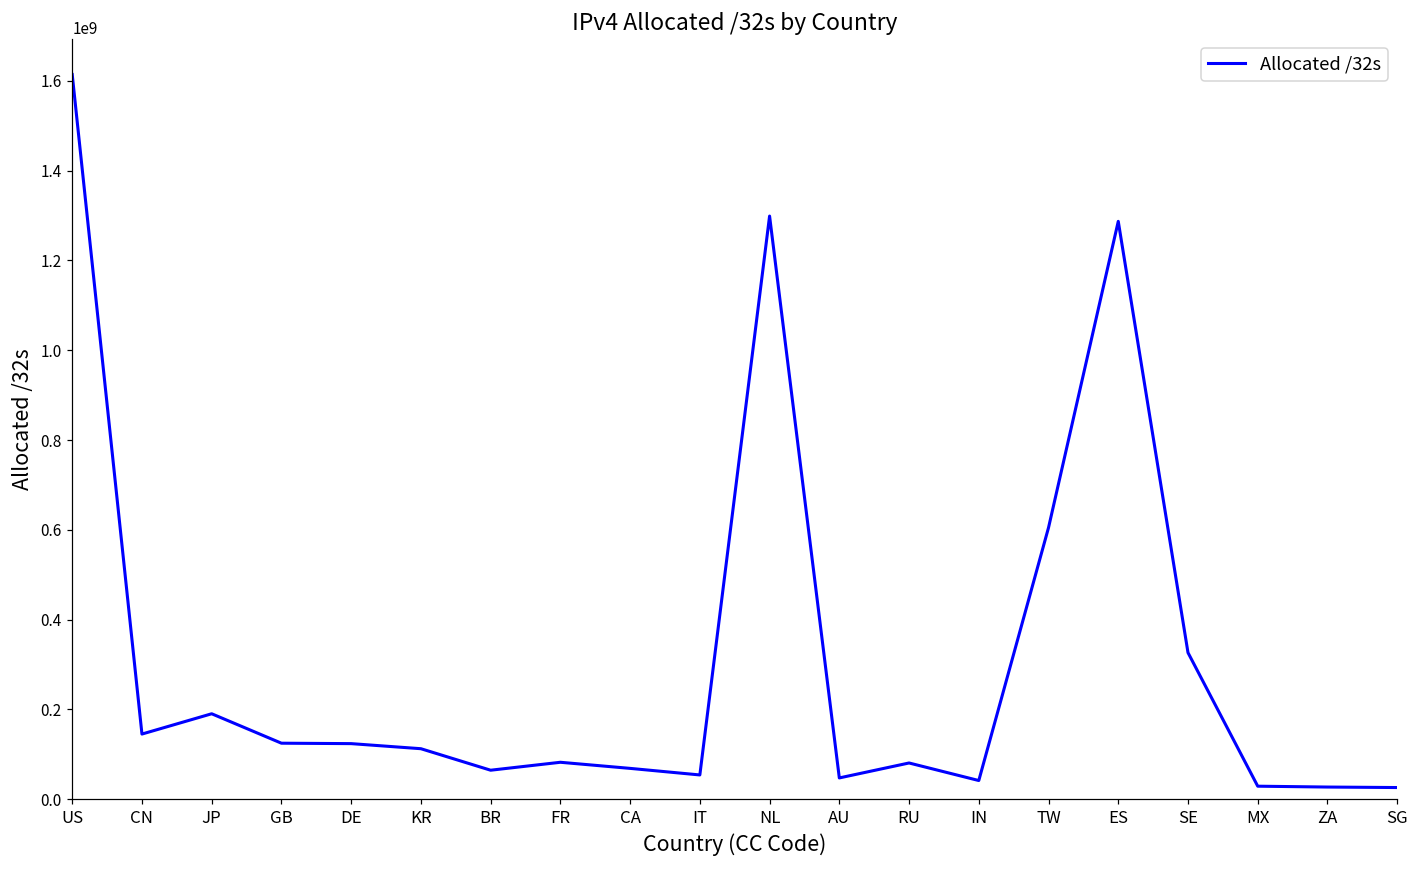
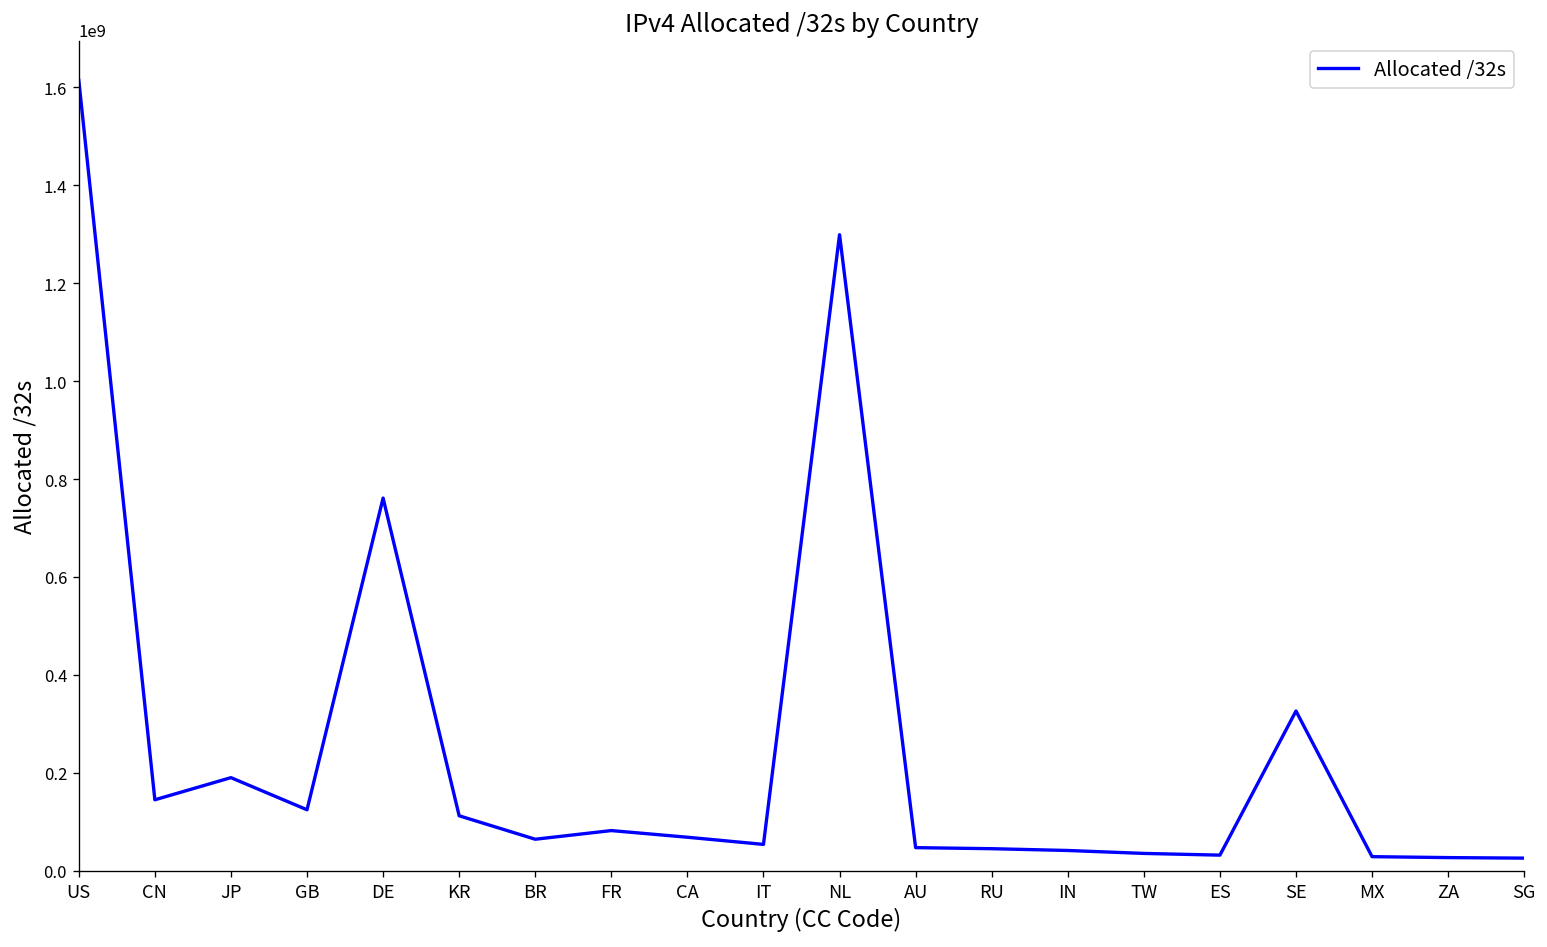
  {
    "US": 1610000000,
    "CN": 150000000,
    "JP": 190000000,
    "GB": 120000000,
-   "DE": 120000000,
+   "DE": 760000000,
    "KR": 110000000,
    "BR": 60000000,
    "FR": 80000000,
    "CA": 70000000,
    "IT": 50000000,
    "NL": 1300000000,
    "AU": 50000000,
-   "RU": 80000000,
+   "RU": 50000000,
    "IN": 40000000,
-   "TW": 600000000,
-   "ES": 1290000000,
+   "TW": 40000000,
+   "ES": 30000000,
    "SE": 330000000,
    "MX": 30000000,
    "ZA": 30000000,
    "SG": 30000000
  }
